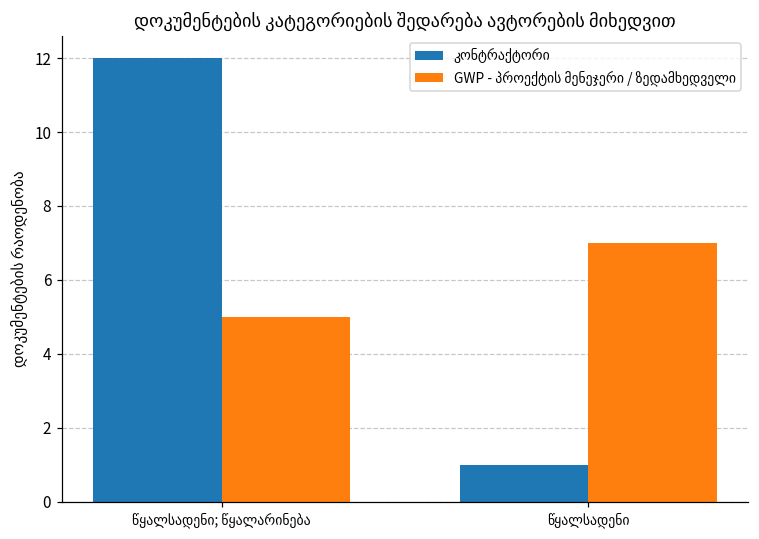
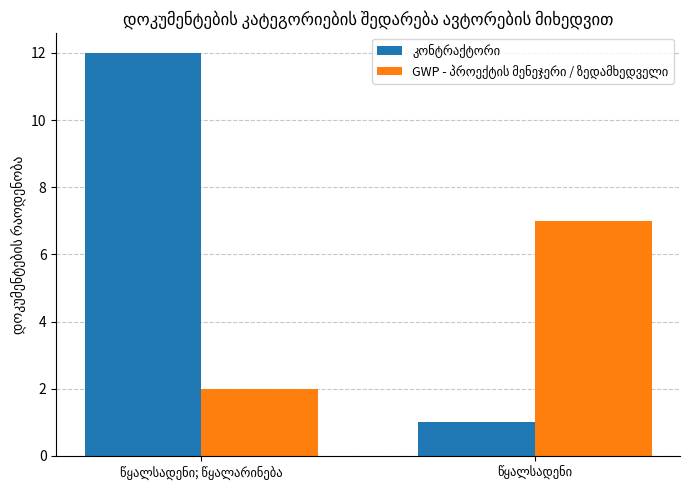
  {
    "კონტრაქტორი": {
      "წყალსადენი; წყალარინება": 12,
      "წყალსადენი": 1
    },
    "GWP - პროექტის მენეჯერი / ზედამხედველი": {
-     "წყალსადენი; წყალარინება": 5,
+     "წყალსადენი; წყალარინება": 2,
      "წყალსადენი": 7
    }
  }
